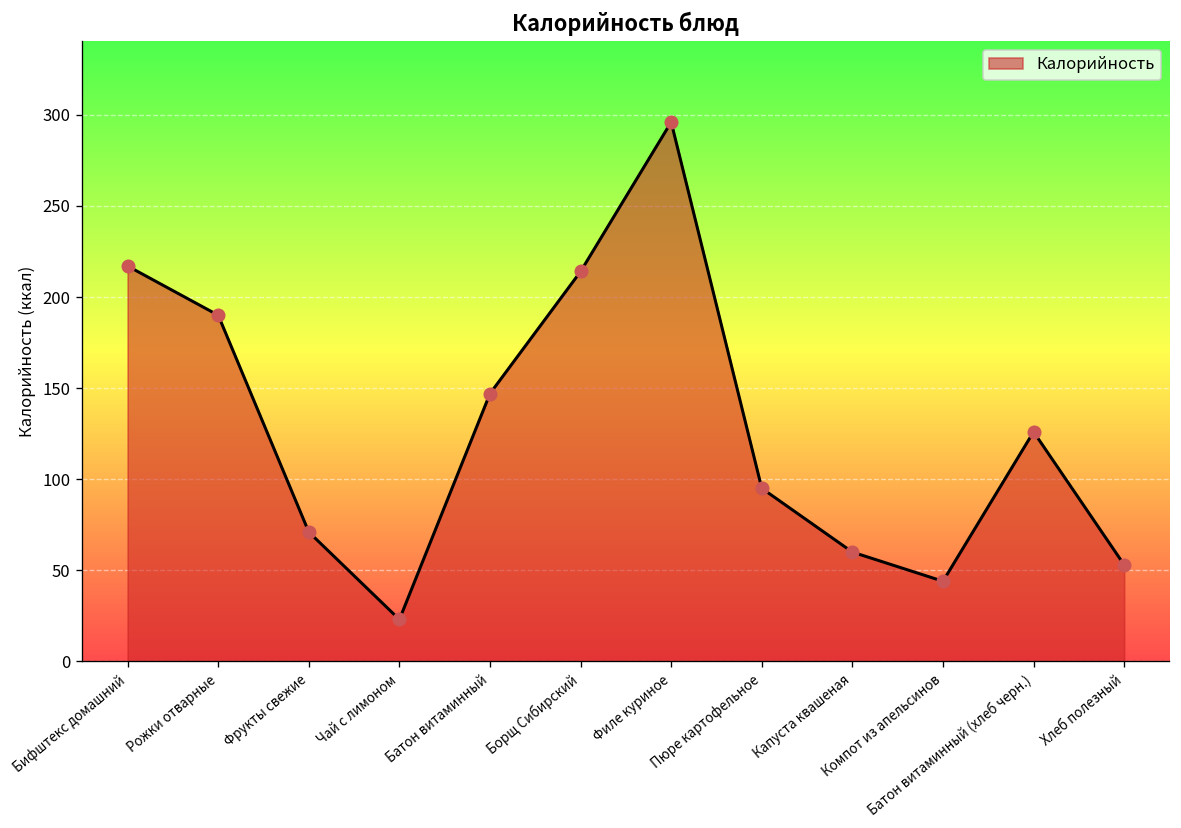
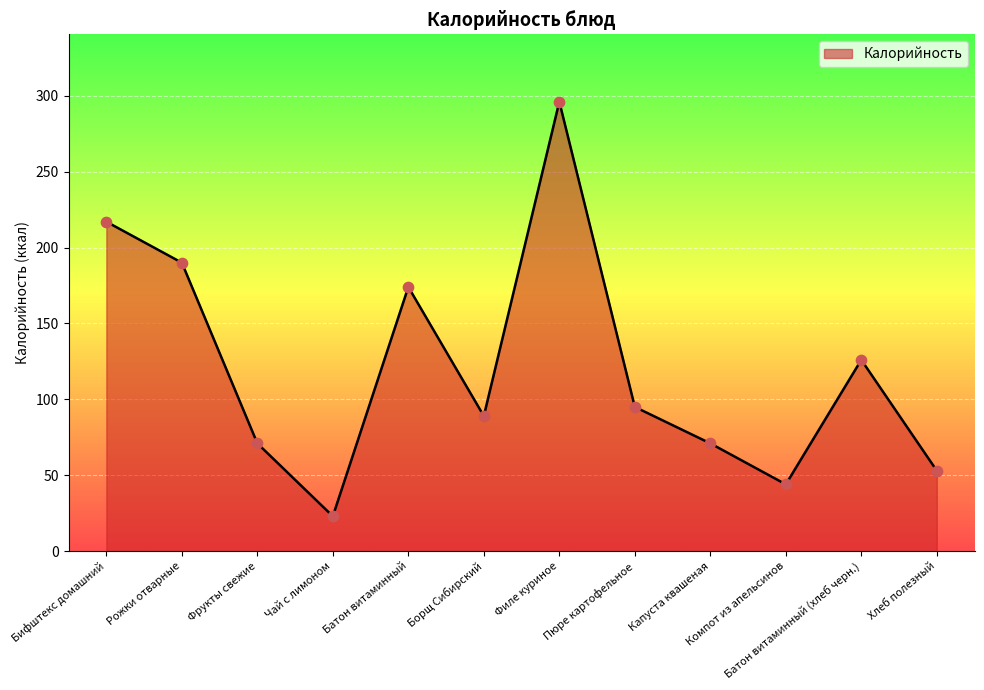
  {
    "Бифштекс домашний": 217,
    "Рожки отварные": 190,
    "Фрукты свежие": 71,
    "Чай с лимоном": 23,
-   "Батон витаминный": 147,
-   "Борщ Сибирский": 214,
+   "Батон витаминный": 174,
+   "Борщ Сибирский": 89,
    "Филе куриное": 296,
    "Пюре картофельное": 95,
-   "Капуста квашеная": 60,
+   "Капуста квашеная": 71,
    "Компот из апельсинов": 44,
    "Батон витаминный (хлеб черн.)": 126,
    "Хлеб полезный": 53
  }
